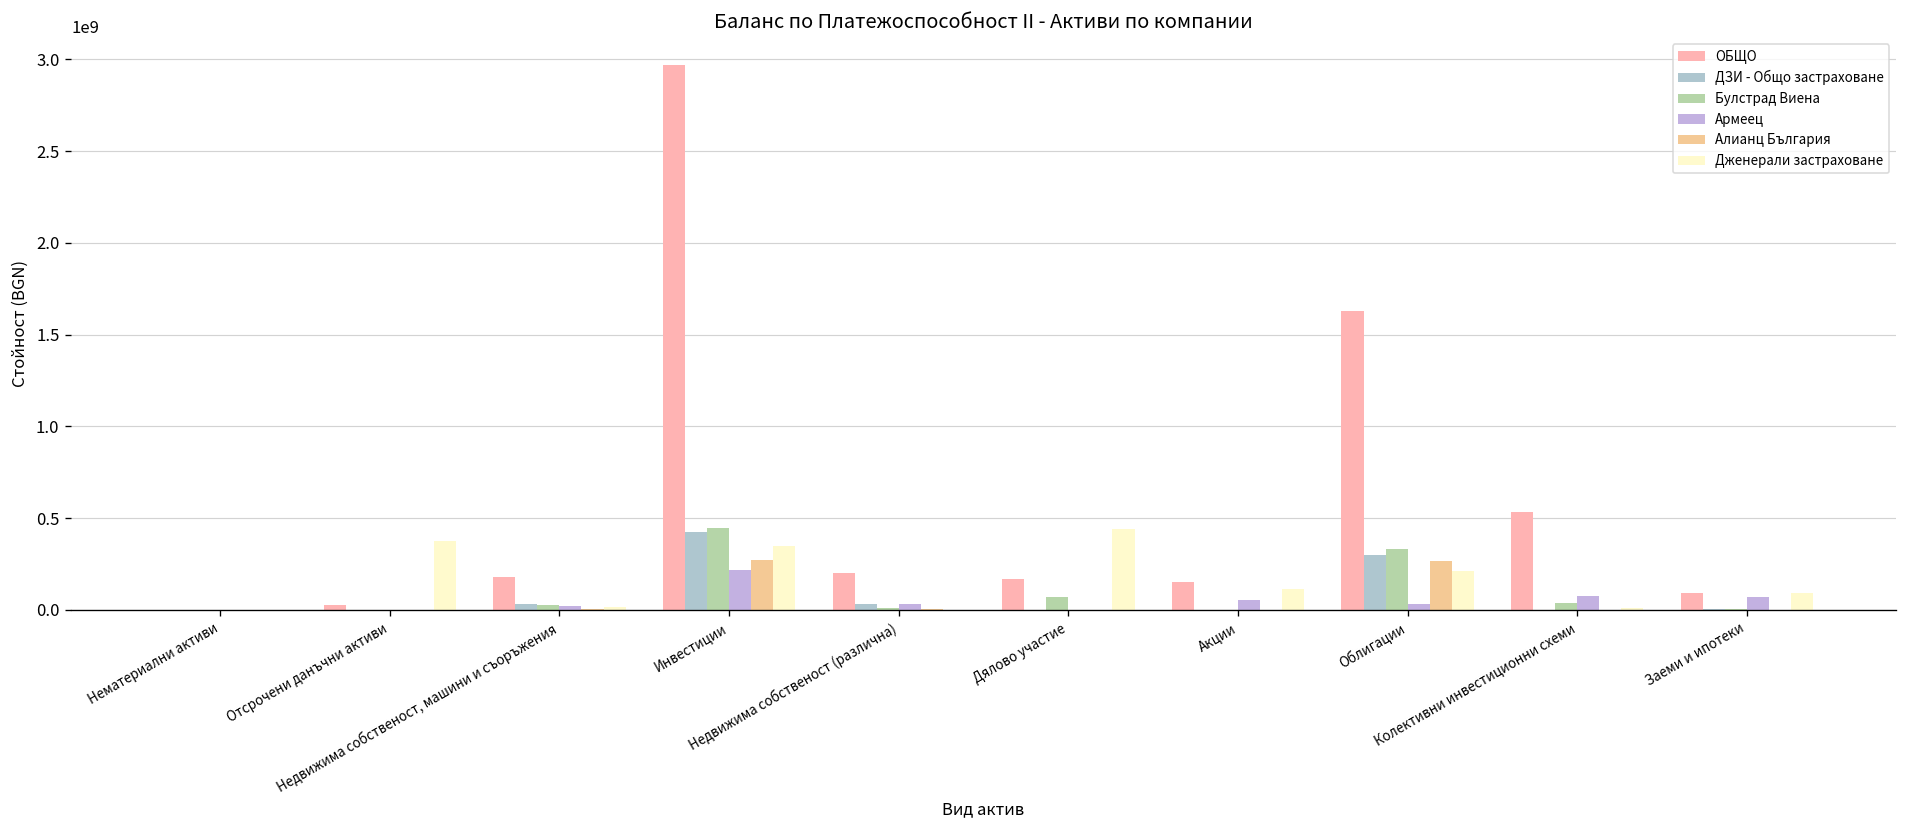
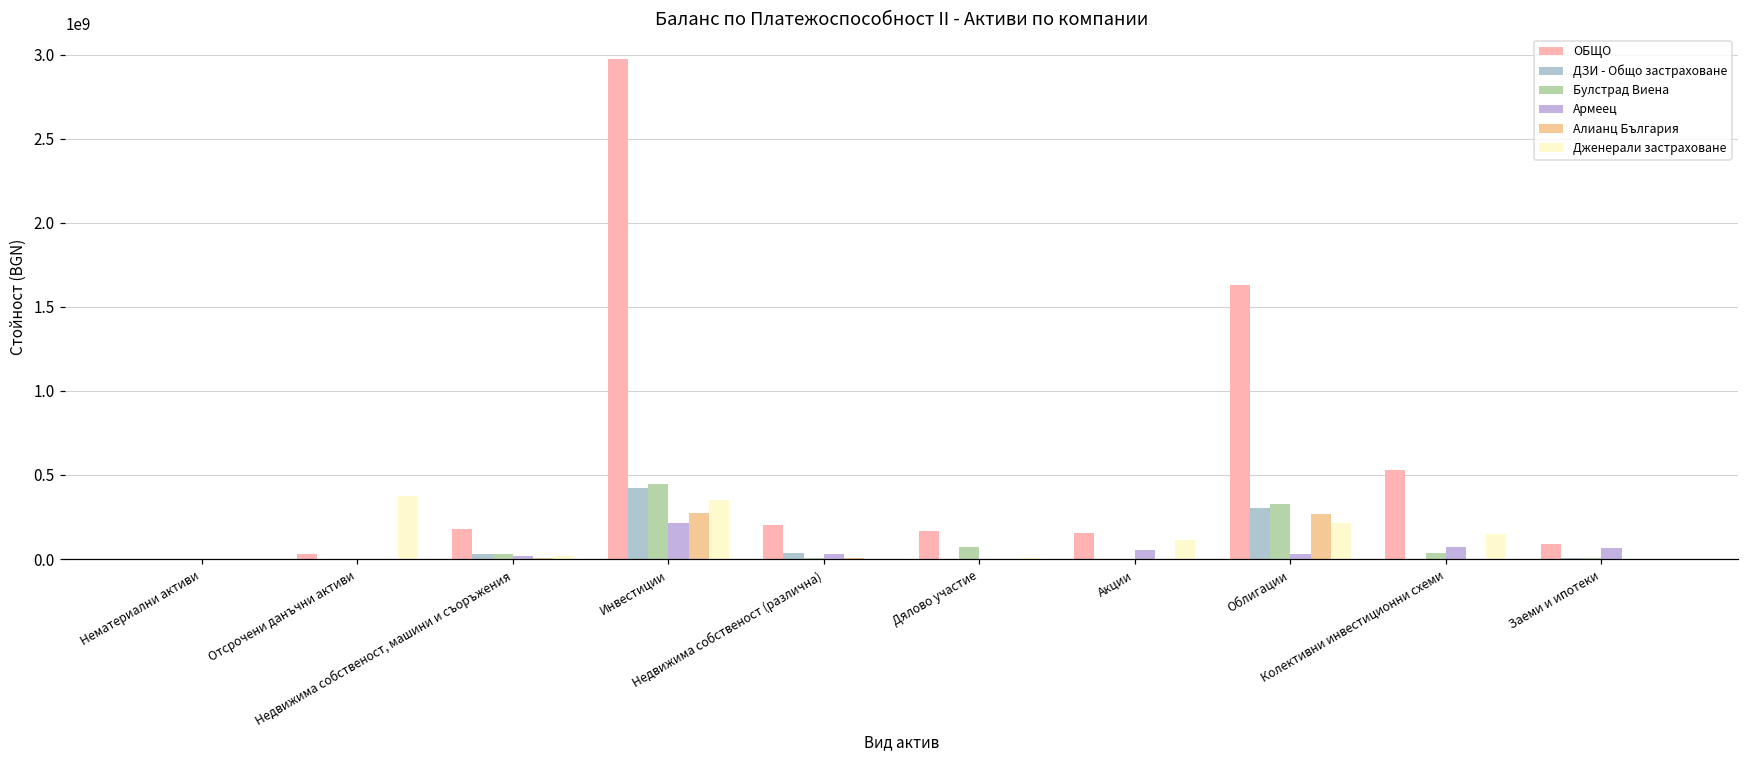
  {
    "Дженерали застраховане": {
      "Нематериални активи": 0,
      "Отсрочени данъчни активи": 370000000,
      "Инвестиции": 350000000,
-     "Дялово участие": 440000000,
+     "Дялово участие": 10000000,
      "Акции": 120000000,
      "Облигации": 210000000,
-     "Колективни инвестиционни схеми": 10000000,
-     "Заеми и ипотеки": 90000000
+     "Колективни инвестиционни схеми": 150000000,
+     "Заеми и ипотеки": 0
    }
  }
